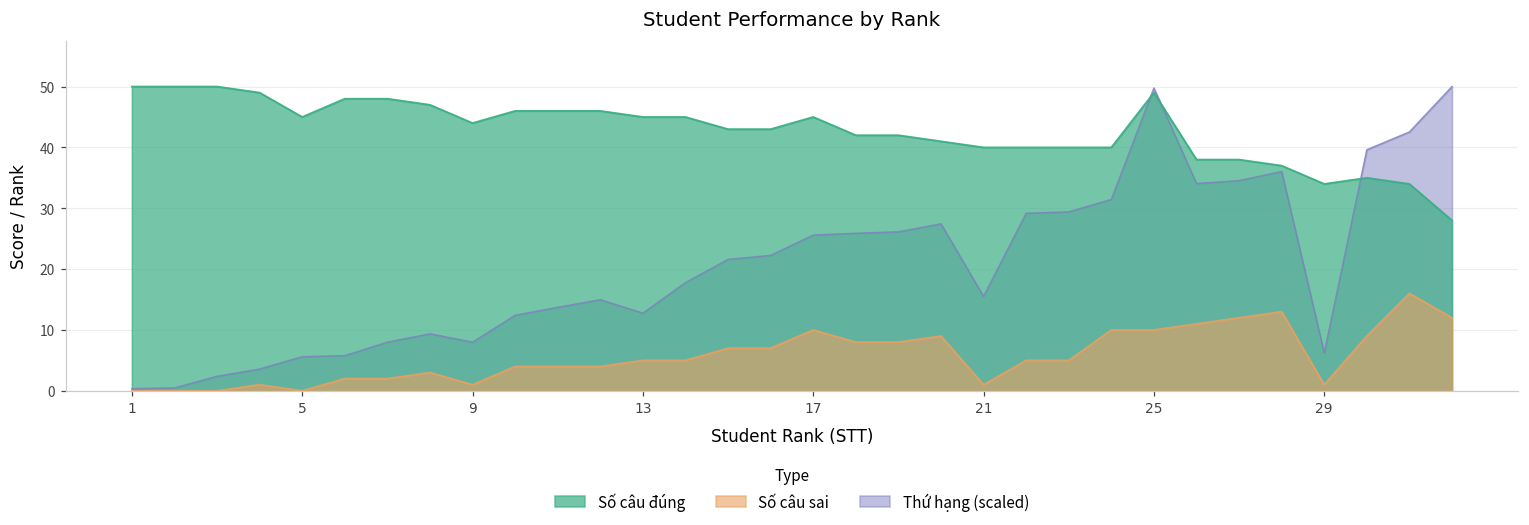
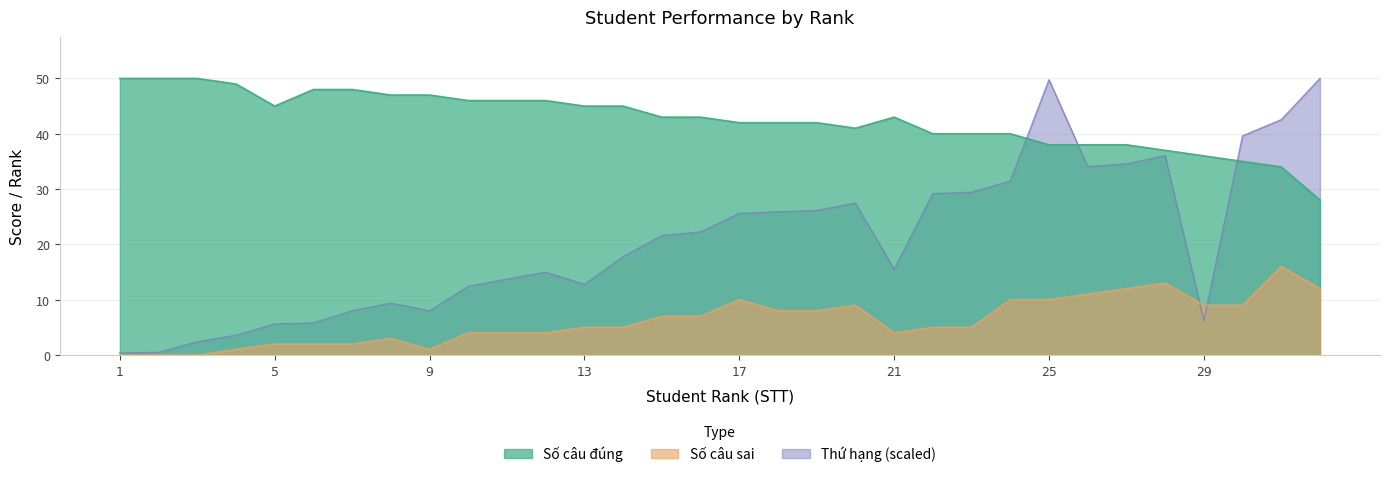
  {
    "Thứ hạng (scaled)": {
      "5": 6,
      "9": 8,
      "13": 13,
      "17": 26,
      "21": 16,
      "25": 50,
      "29": 6
    },
    "Số câu đúng": {
      "1": 50,
      "5": 45,
-     "9": 44,
+     "9": 47,
      "13": 45,
-     "17": 45,
-     "21": 40,
-     "25": 49,
-     "29": 34
+     "17": 42,
+     "21": 43,
+     "25": 38,
+     "29": 36
    },
    "Số câu sai": {
-     "5": 0,
+     "5": 2,
      "9": 1,
      "13": 5,
      "17": 10,
-     "21": 1,
+     "21": 4,
      "25": 10,
-     "29": 1
+     "29": 9
    }
  }
